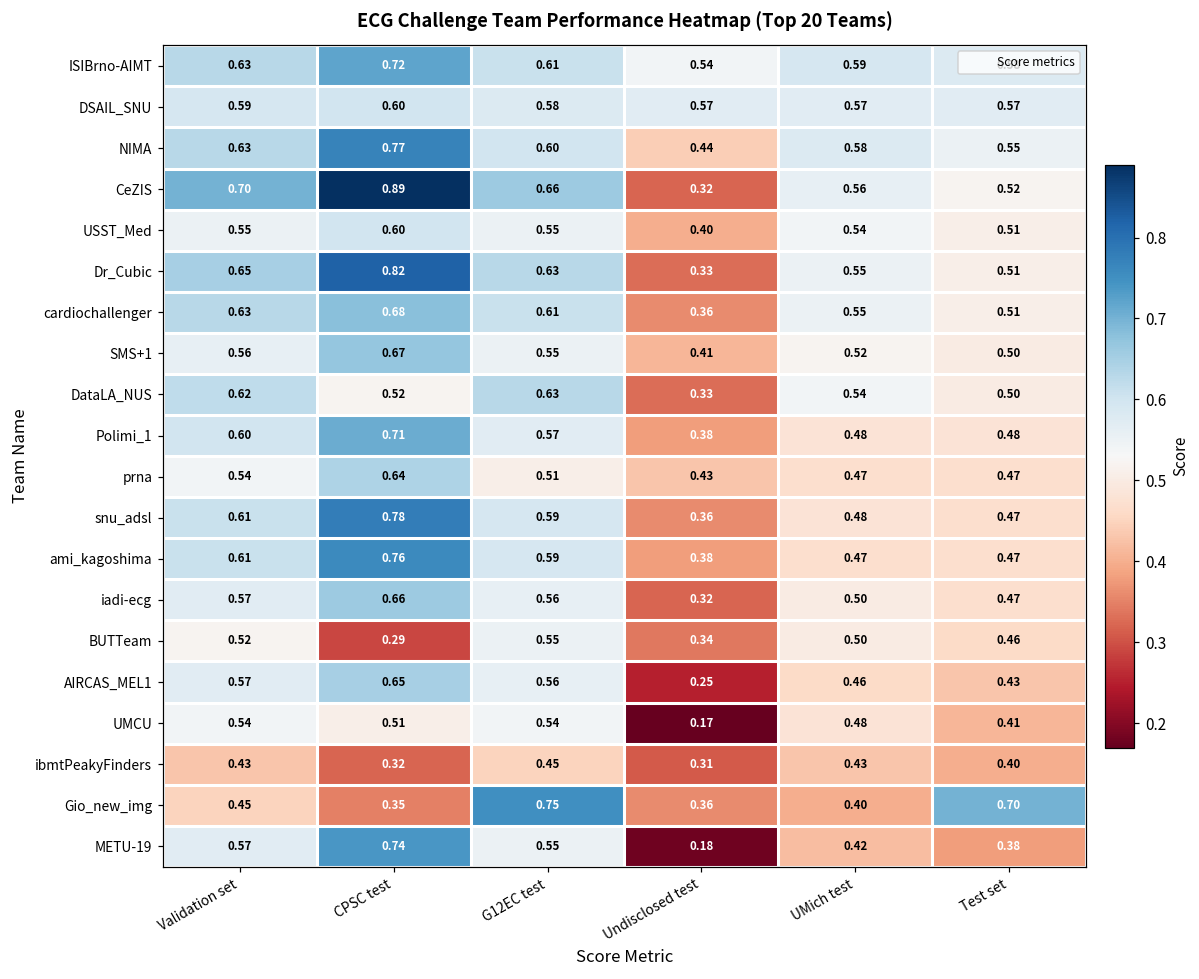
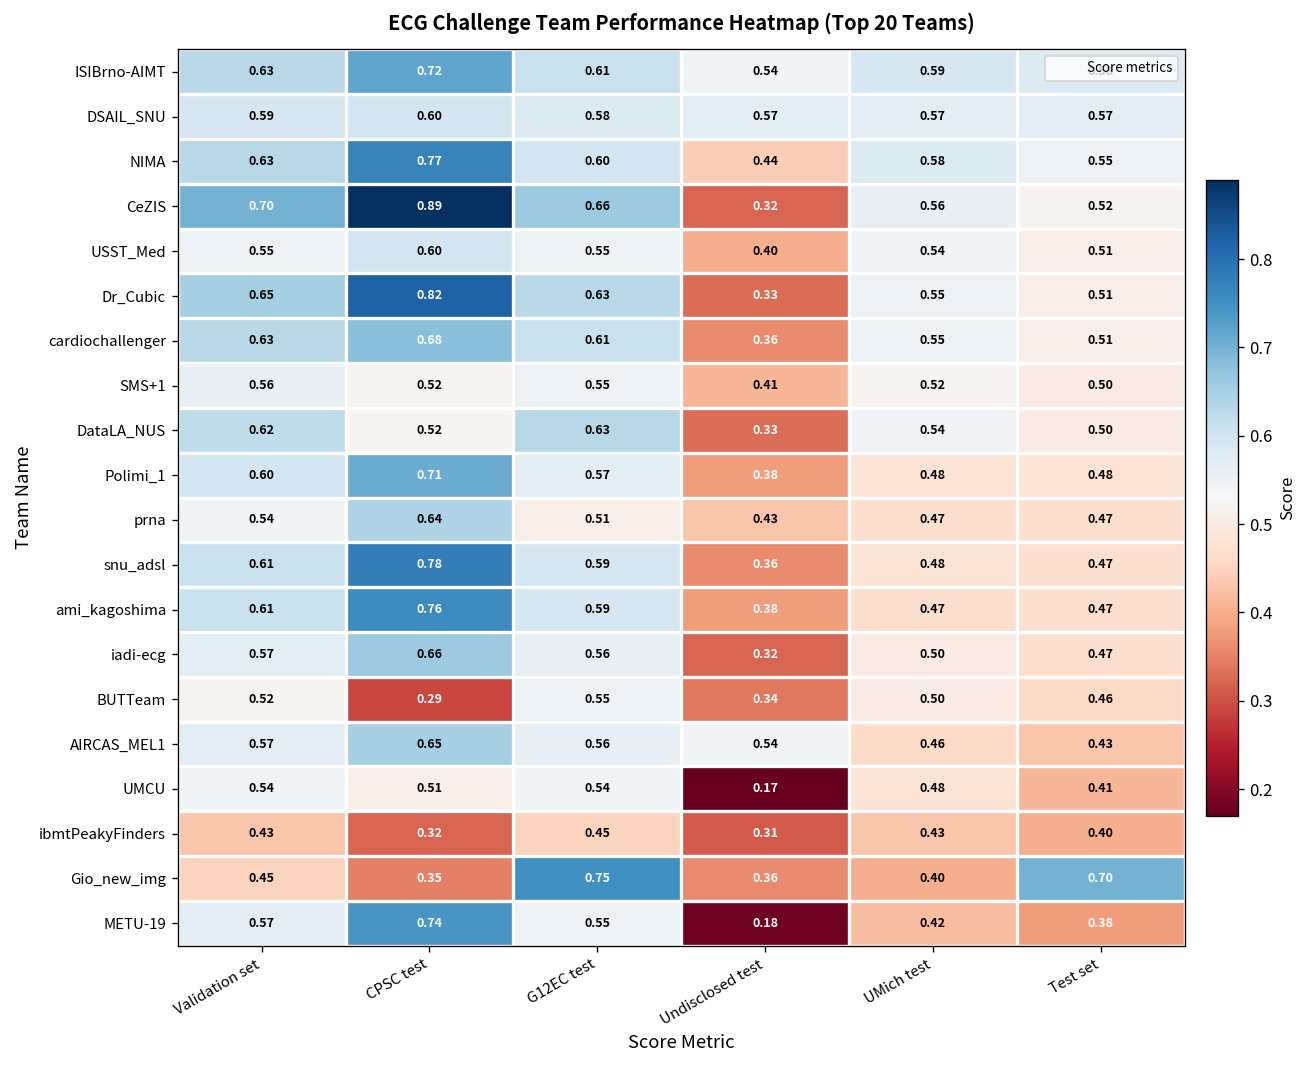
  {
    "ISIBrno-AIMT": {
      "Validation set": 0.63,
      "CPSC test": 0.72,
      "G12EC test": 0.61,
      "Undisclosed test": 0.54,
      "UMich test": 0.59
    },
    "DSAIL_SNU": {
      "Validation set": 0.59,
      "CPSC test": 0.60,
      "G12EC test": 0.58,
      "Undisclosed test": 0.57,
      "UMich test": 0.57,
      "Test set": 0.57
    },
    "NIMA": {
      "Validation set": 0.63,
      "CPSC test": 0.77,
      "G12EC test": 0.60,
      "Undisclosed test": 0.44,
      "UMich test": 0.58,
      "Test set": 0.55
    },
    "CeZIS": {
      "Validation set": 0.70,
      "CPSC test": 0.89,
      "G12EC test": 0.66,
      "Undisclosed test": 0.32,
      "UMich test": 0.56,
      "Test set": 0.52
    },
    "USST_Med": {
      "Validation set": 0.55,
      "CPSC test": 0.60,
      "G12EC test": 0.55,
      "Undisclosed test": 0.40,
      "UMich test": 0.54,
      "Test set": 0.51
    },
    "Dr_Cubic": {
      "Validation set": 0.65,
      "CPSC test": 0.82,
      "G12EC test": 0.63,
      "Undisclosed test": 0.33,
      "UMich test": 0.55,
      "Test set": 0.51
    },
    "cardiochallenger": {
      "Validation set": 0.63,
      "CPSC test": 0.68,
      "G12EC test": 0.61,
      "Undisclosed test": 0.36,
      "UMich test": 0.55,
      "Test set": 0.51
    },
    "SMS+1": {
      "Validation set": 0.56,
-     "CPSC test": 0.67,
+     "CPSC test": 0.52,
      "G12EC test": 0.55,
      "Undisclosed test": 0.41,
      "UMich test": 0.52,
      "Test set": 0.50
    },
    "DataLA_NUS": {
      "Validation set": 0.62,
      "CPSC test": 0.52,
      "G12EC test": 0.63,
      "Undisclosed test": 0.33,
      "UMich test": 0.54,
      "Test set": 0.50
    },
    "Polimi_1": {
      "Validation set": 0.60,
      "CPSC test": 0.71,
      "G12EC test": 0.57,
      "Undisclosed test": 0.38,
      "UMich test": 0.48,
      "Test set": 0.48
    },
    "prna": {
      "Validation set": 0.54,
      "CPSC test": 0.64,
      "G12EC test": 0.51,
      "Undisclosed test": 0.43,
      "UMich test": 0.47,
      "Test set": 0.47
    },
    "snu_adsl": {
      "Validation set": 0.61,
      "CPSC test": 0.78,
      "G12EC test": 0.59,
      "Undisclosed test": 0.36,
      "UMich test": 0.48,
      "Test set": 0.47
    },
    "ami_kagoshima": {
      "Validation set": 0.61,
      "CPSC test": 0.76,
      "G12EC test": 0.59,
      "Undisclosed test": 0.38,
      "UMich test": 0.47,
      "Test set": 0.47
    },
    "iadi-ecg": {
      "Validation set": 0.57,
      "CPSC test": 0.66,
      "G12EC test": 0.56,
      "Undisclosed test": 0.32,
      "UMich test": 0.50,
      "Test set": 0.47
    },
    "BUTTeam": {
      "Validation set": 0.52,
      "CPSC test": 0.29,
      "G12EC test": 0.55,
      "Undisclosed test": 0.34,
      "UMich test": 0.50,
      "Test set": 0.46
    },
    "AIRCAS_MEL1": {
      "Validation set": 0.57,
      "CPSC test": 0.65,
      "G12EC test": 0.56,
-     "Undisclosed test": 0.25,
+     "Undisclosed test": 0.54,
      "UMich test": 0.46,
      "Test set": 0.43
    },
    "UMCU": {
      "Validation set": 0.54,
      "CPSC test": 0.51,
      "G12EC test": 0.54,
      "Undisclosed test": 0.17,
      "UMich test": 0.48,
      "Test set": 0.41
    },
    "ibmtPeakyFinders": {
      "Validation set": 0.43,
      "CPSC test": 0.32,
      "G12EC test": 0.45,
      "Undisclosed test": 0.31,
      "UMich test": 0.43,
      "Test set": 0.40
    },
    "Gio_new_img": {
      "Validation set": 0.45,
      "CPSC test": 0.35,
      "G12EC test": 0.75,
      "Undisclosed test": 0.36,
      "UMich test": 0.40,
      "Test set": 0.70
    },
    "METU-19": {
      "Validation set": 0.57,
      "CPSC test": 0.74,
      "G12EC test": 0.55,
      "Undisclosed test": 0.18,
      "UMich test": 0.42,
      "Test set": 0.38
    }
  }
